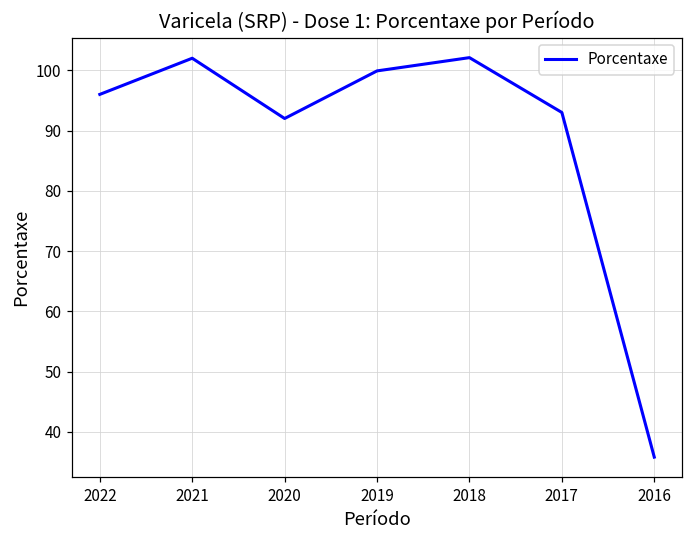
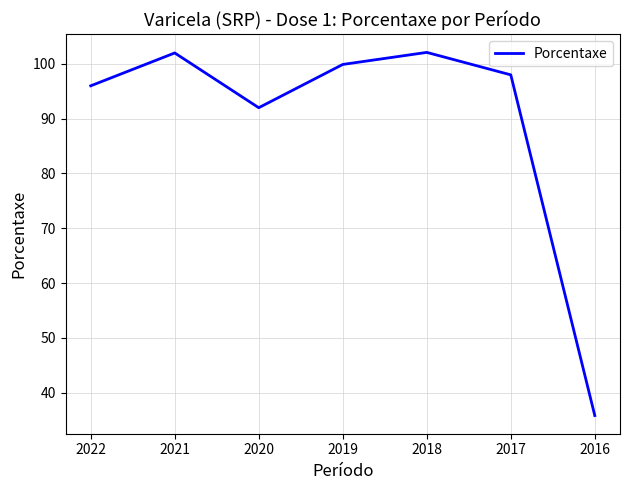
  {
    "2022": 96,
    "2021": 102,
    "2020": 92,
    "2019": 100,
    "2018": 102,
-   "2017": 93,
+   "2017": 98,
    "2016": 36
  }
